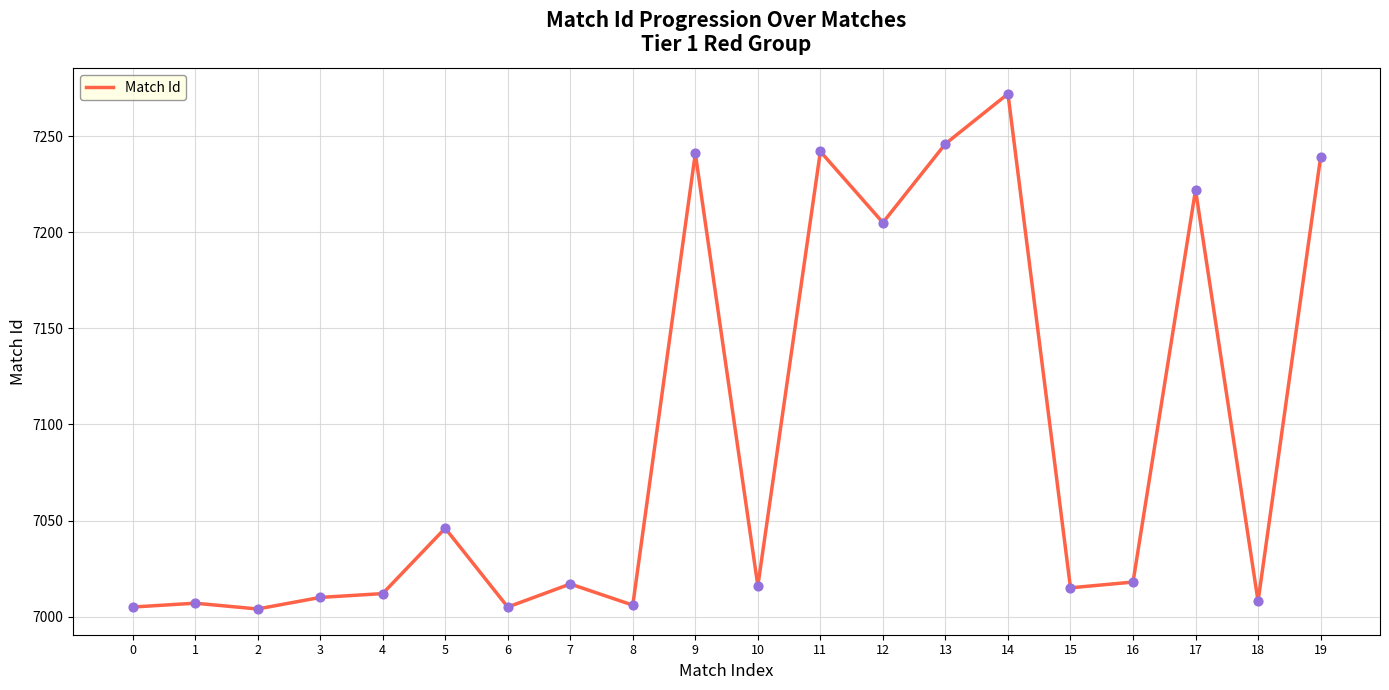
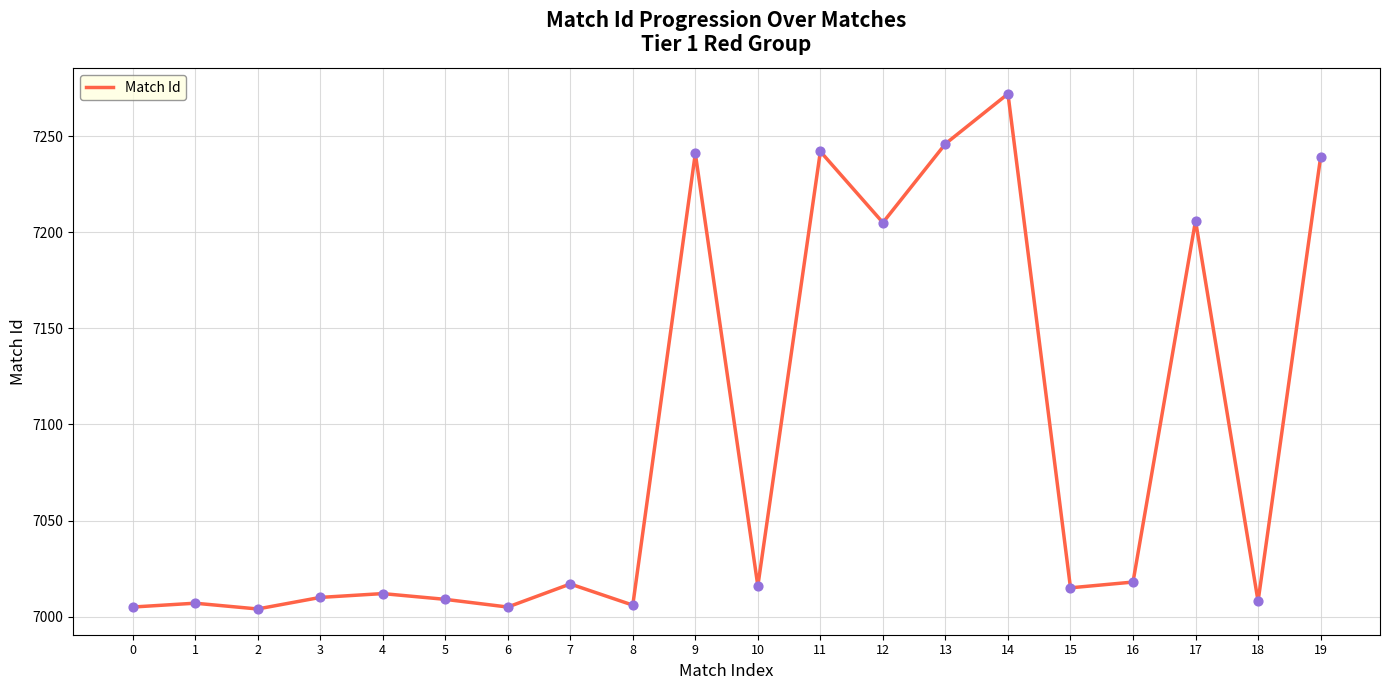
  {
    "0": 7005,
    "1": 7007,
    "2": 7004,
    "3": 7010,
    "4": 7012,
-   "5": 7046,
+   "5": 7009,
    "6": 7005,
    "7": 7017,
    "8": 7006,
    "9": 7241,
    "10": 7016,
    "11": 7242,
    "12": 7205,
    "13": 7246,
    "14": 7272,
    "15": 7015,
    "16": 7018,
-   "17": 7222,
+   "17": 7206,
    "18": 7008,
    "19": 7239
  }
